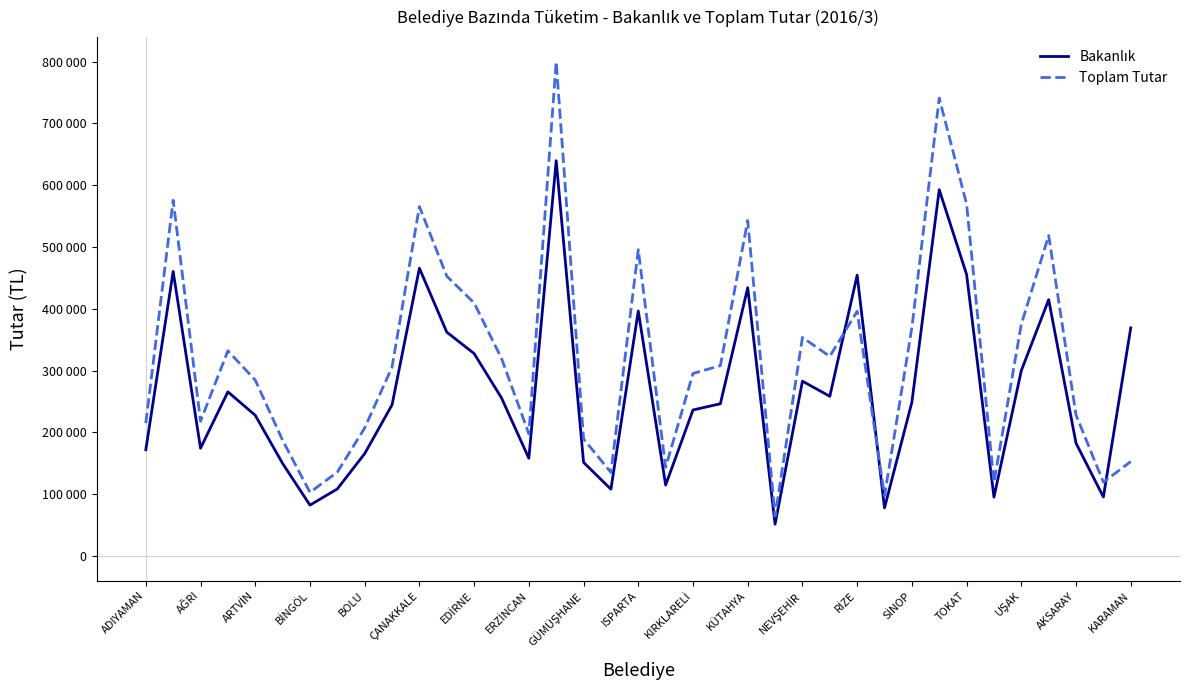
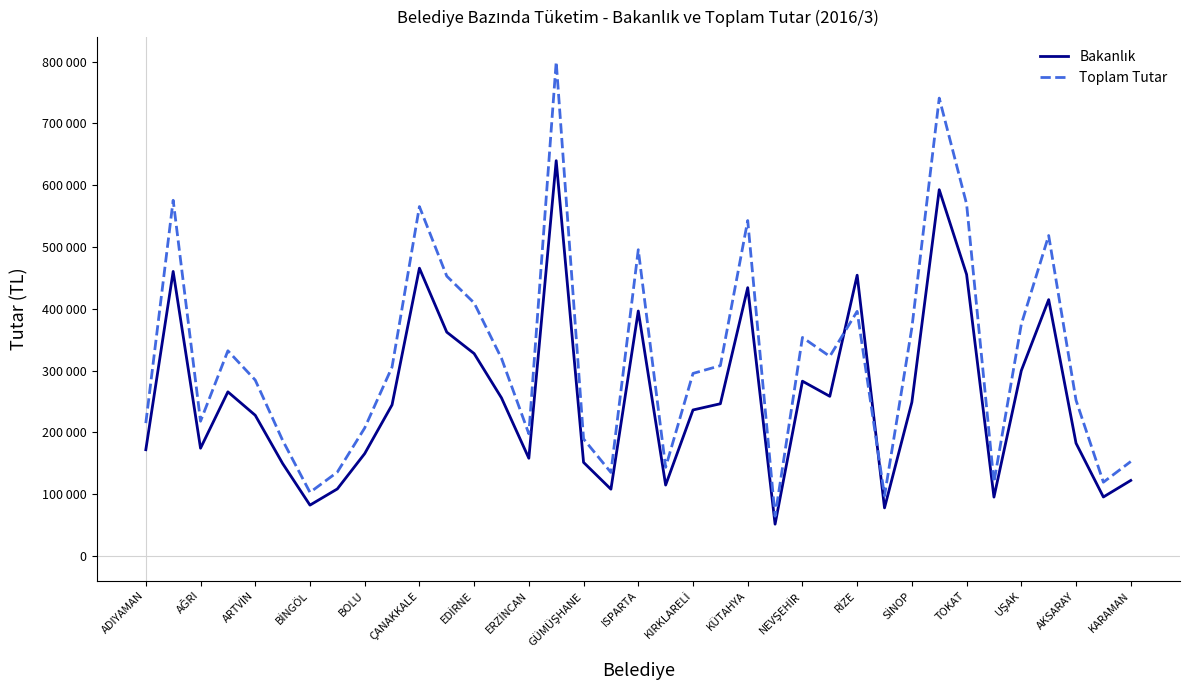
  {
    "Bakanlık": {
      "ADIYAMAN": 170000,
      "AĞRI": 170000,
      "ARTVİN": 230000,
      "BİNGÖL": 80000,
      "BOLU": 170000,
      "ÇANAKKALE": 470000,
      "EDİRNE": 330000,
      "ERZİNCAN": 160000,
      "GÜMÜŞHANE": 150000,
      "ISPARTA": 400000,
      "KIRKLARELİ": 240000,
      "KÜTAHYA": 430000,
      "NEVŞEHİR": 280000,
      "RİZE": 450000,
      "SİNOP": 250000,
      "TOKAT": 460000,
      "UŞAK": 300000,
      "AKSARAY": 180000,
-     "KARAMAN": 370000
+     "KARAMAN": 120000
    },
    "Toplam Tutar": {
      "ADIYAMAN": 220000,
      "AĞRI": 220000,
      "ARTVİN": 280000,
      "BİNGÖL": 100000,
      "BOLU": 210000,
      "ÇANAKKALE": 570000,
      "EDİRNE": 410000,
      "ERZİNCAN": 200000,
      "GÜMÜŞHANE": 190000,
      "ISPARTA": 500000,
      "KIRKLARELİ": 300000,
      "KÜTAHYA": 540000,
      "NEVŞEHİR": 350000,
      "RİZE": 400000,
      "SİNOP": 370000,
      "TOKAT": 570000,
      "UŞAK": 380000,
-     "AKSARAY": 230000,
+     "AKSARAY": 250000,
      "KARAMAN": 150000
    }
  }
